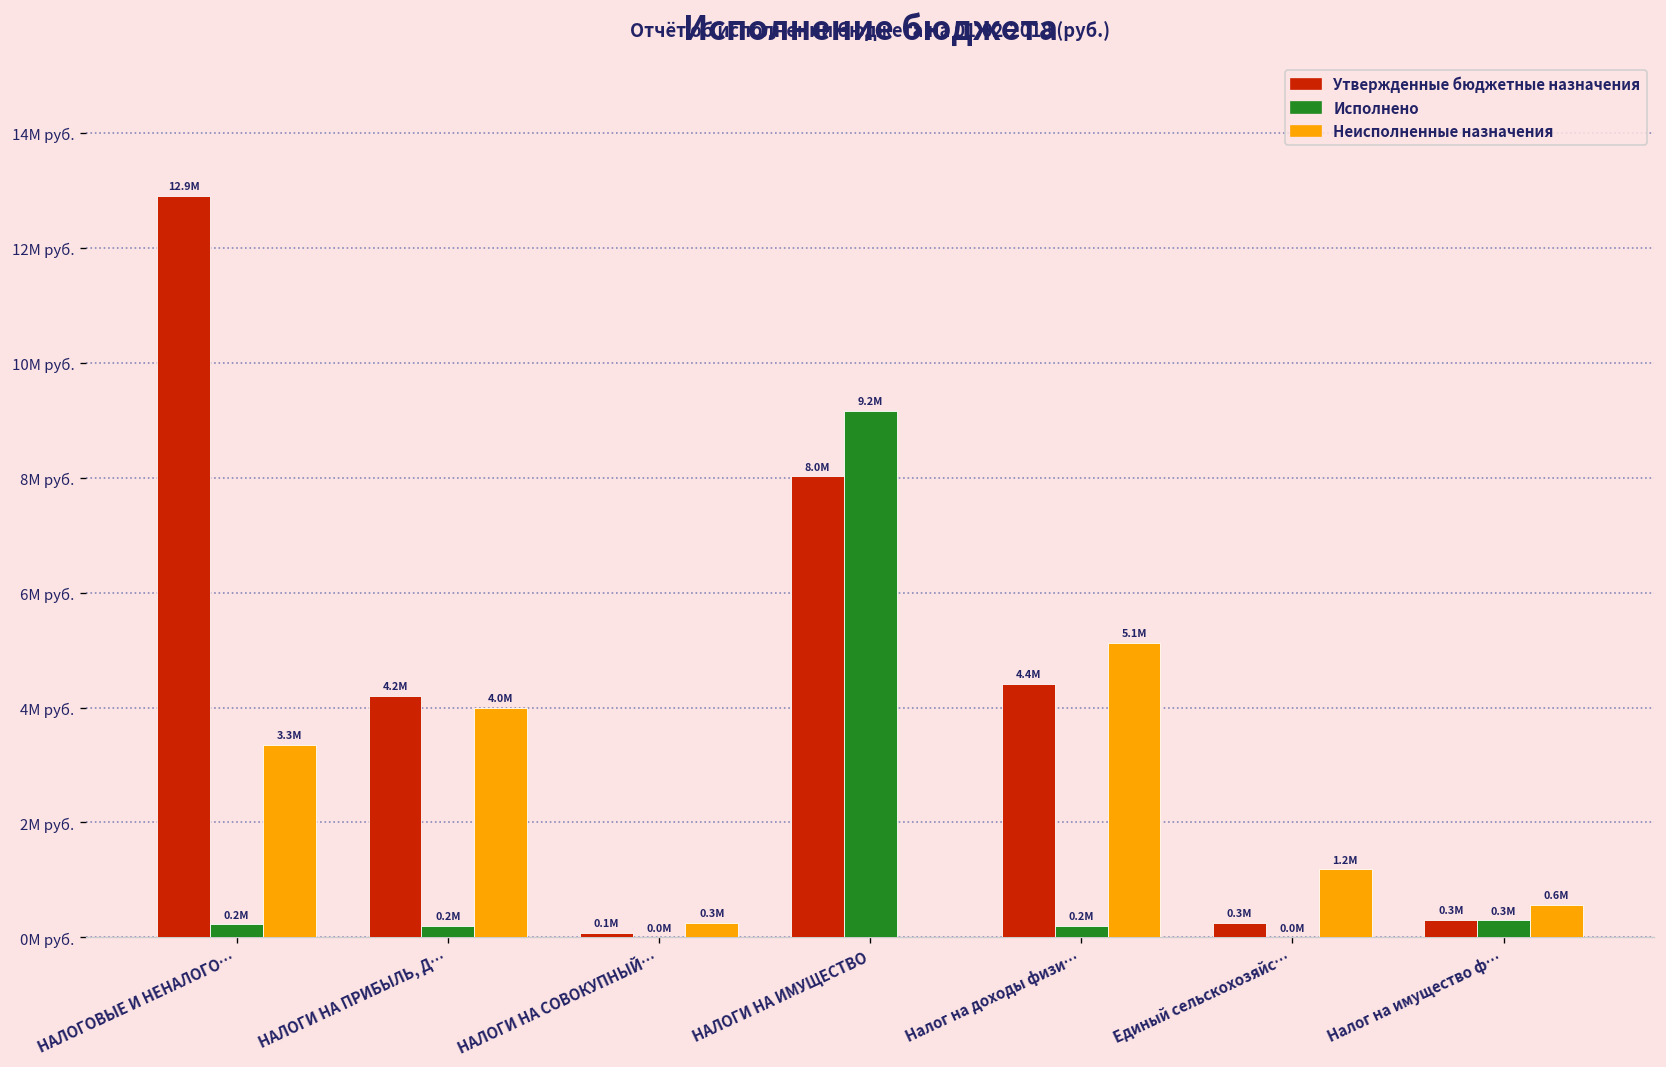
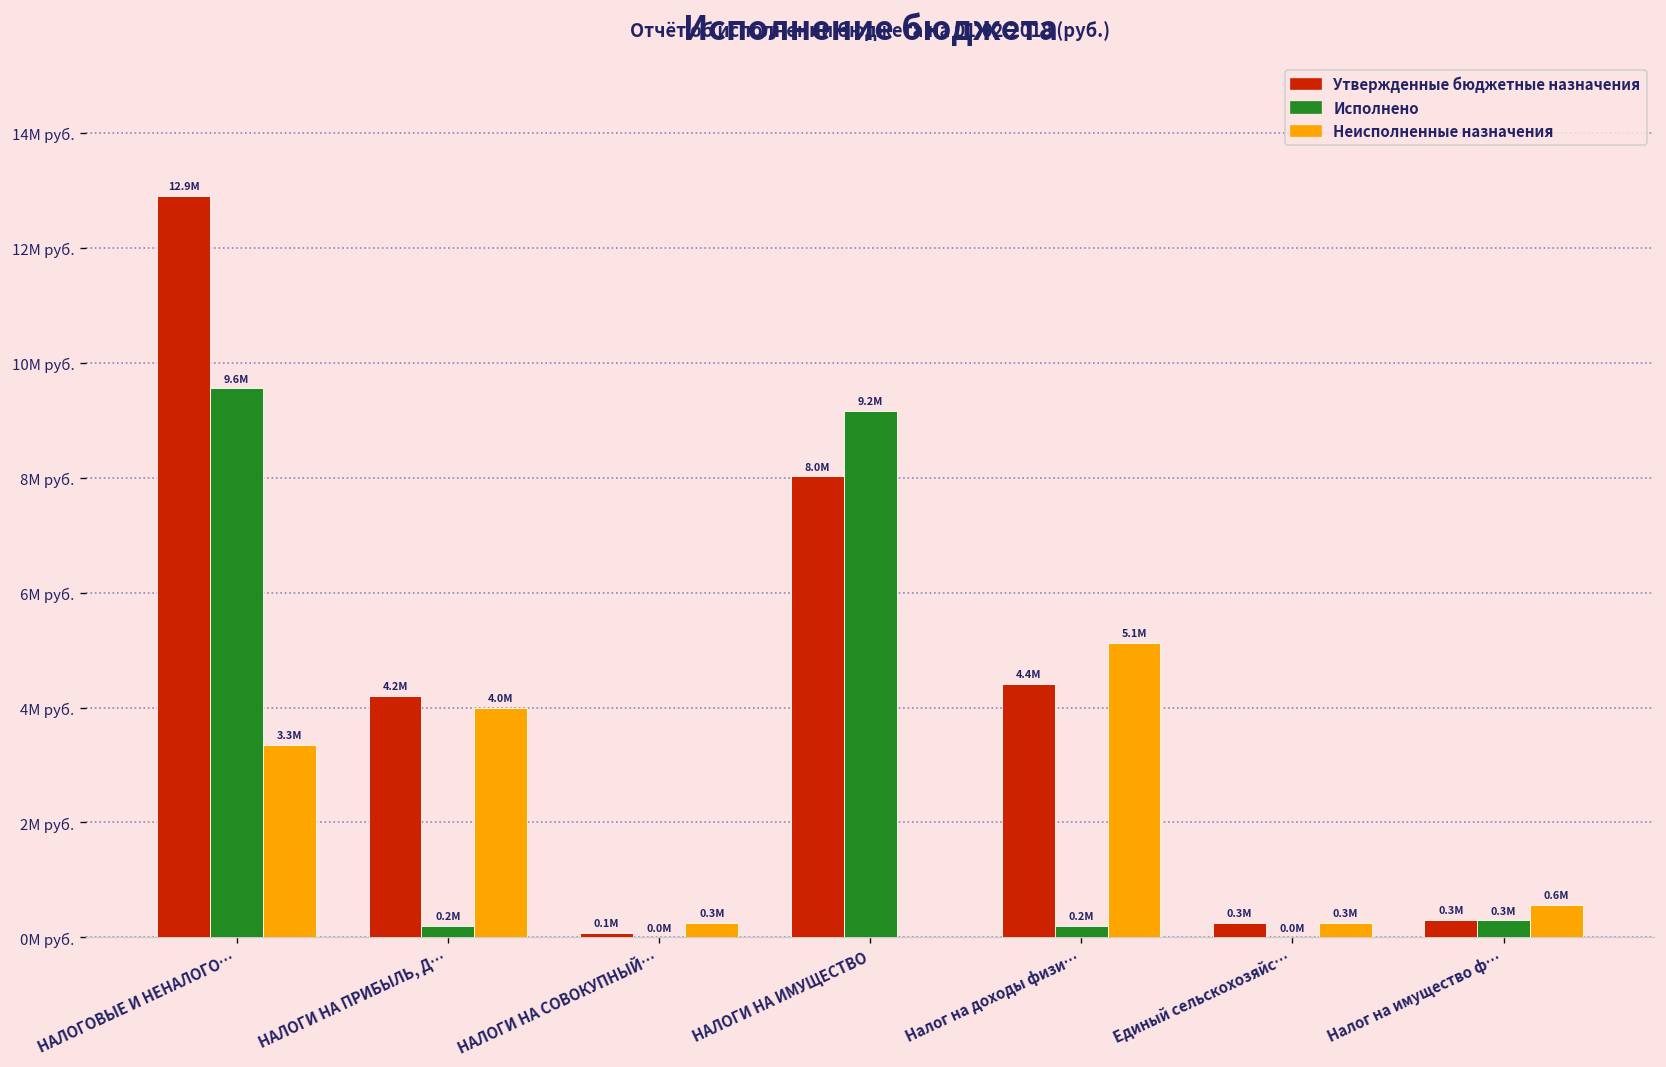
  {
    "Утвержденные бюджетные назначения": {
      "НАЛОГОВЫЕ И НЕНАЛОГО…": "12.9M",
      "НАЛОГИ НА ПРИБЫЛЬ, Д…": "4.2M",
      "НАЛОГИ НА СОВОКУПНЫЙ…": "0.1M",
      "НАЛОГИ НА ИМУЩЕСТВО": "8.0M",
      "Налог на доходы физи…": "4.4M",
      "Единый сельскохозяйс…": "0.3M",
      "Налог на имущество ф…": "0.3M"
    },
    "Исполнено": {
-     "НАЛОГОВЫЕ И НЕНАЛОГО…": "0.2M",
+     "НАЛОГОВЫЕ И НЕНАЛОГО…": "9.6M",
      "НАЛОГИ НА ПРИБЫЛЬ, Д…": "0.2M",
      "НАЛОГИ НА ИМУЩЕСТВО": "9.2M",
      "Налог на доходы физи…": "0.2M",
      "Налог на имущество ф…": "0.3M"
    },
    "Неисполненные назначения": {
      "НАЛОГОВЫЕ И НЕНАЛОГО…": "3.3M",
      "НАЛОГИ НА ПРИБЫЛЬ, Д…": "4.0M",
      "НАЛОГИ НА СОВОКУПНЫЙ…": "0.3M",
      "Налог на доходы физи…": "5.1M",
-     "Единый сельскохозяйс…": "1.2M",
+     "Единый сельскохозяйс…": "0.3M",
      "Налог на имущество ф…": "0.6M"
    }
  }
